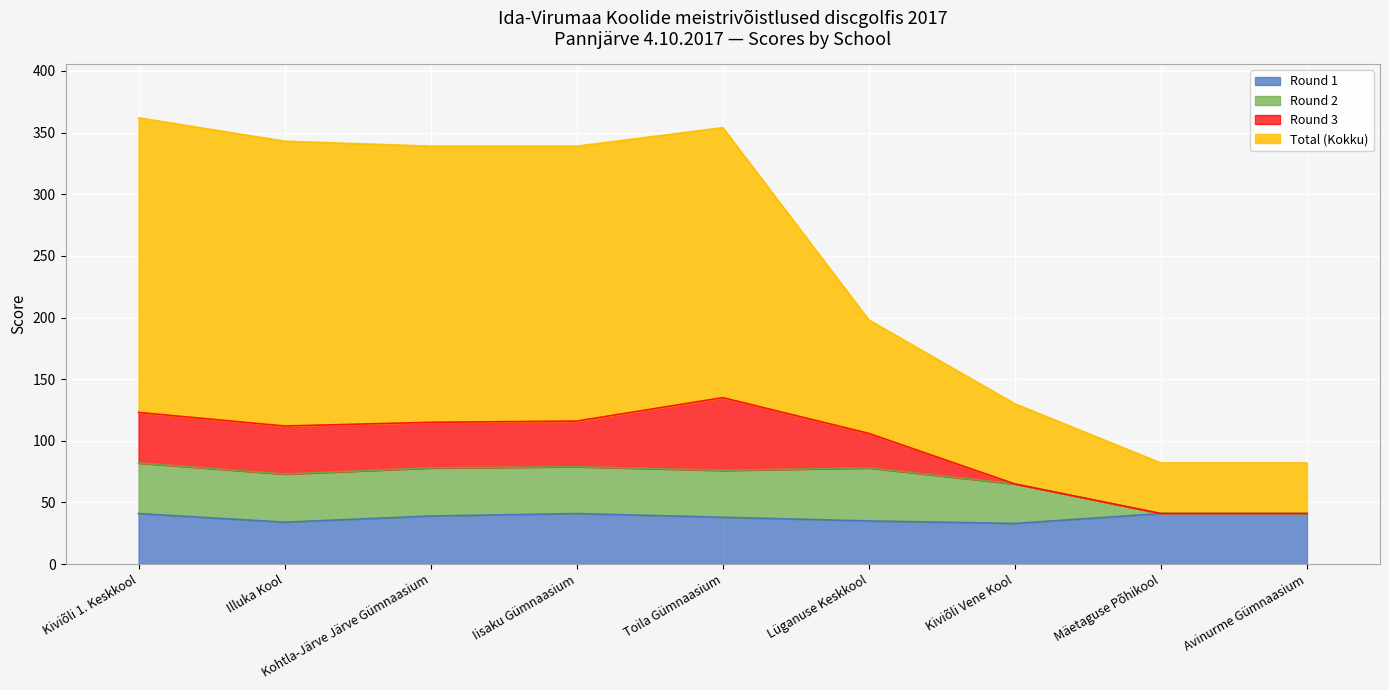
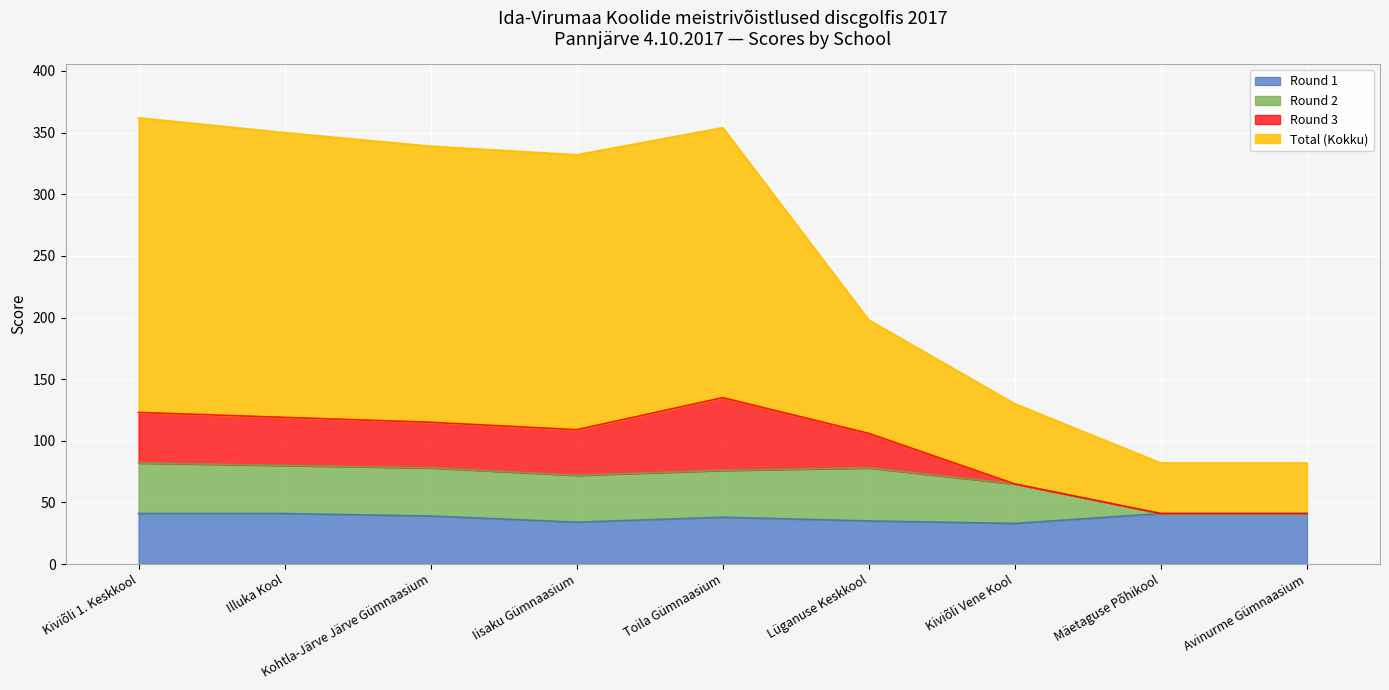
  {
    "Round 1": {
      "Kiviõli 1. Keskkool": 41,
-     "Illuka Kool": 34,
+     "Illuka Kool": 41,
      "Kohtla-Järve Järve Gümnaasium": 39,
-     "Iisaku Gümnaasium": 41,
+     "Iisaku Gümnaasium": 34,
      "Toila Gümnaasium": 38,
      "Lüganuse Keskkool": 35,
      "Kiviõli Vene Kool": 33
    },
    "Round 2": {
      "Kiviõli 1. Keskkool": 41,
      "Illuka Kool": 39,
      "Kohtla-Järve Järve Gümnaasium": 39,
      "Iisaku Gümnaasium": 38,
      "Toila Gümnaasium": 38,
      "Lüganuse Keskkool": 43
    },
    "Round 3": {
      "Kiviõli 1. Keskkool": 41,
      "Illuka Kool": 39,
      "Kohtla-Järve Järve Gümnaasium": 37,
      "Iisaku Gümnaasium": 37,
      "Toila Gümnaasium": 59,
      "Lüganuse Keskkool": 28
    },
    "Total (Kokku)": {
      "Kiviõli 1. Keskkool": 239,
      "Illuka Kool": 231,
      "Kohtla-Järve Järve Gümnaasium": 224,
      "Iisaku Gümnaasium": 223,
      "Toila Gümnaasium": 219,
      "Lüganuse Keskkool": 92,
      "Kiviõli Vene Kool": 65,
      "Mäetaguse Põhikool": 41,
      "Avinurme Gümnaasium": 41
    }
  }
